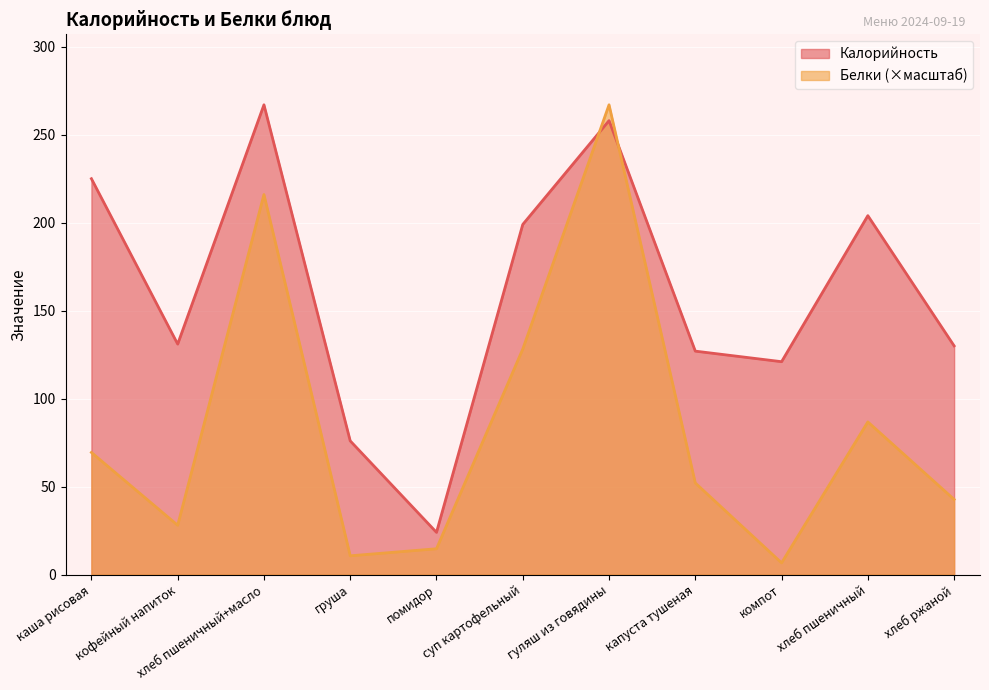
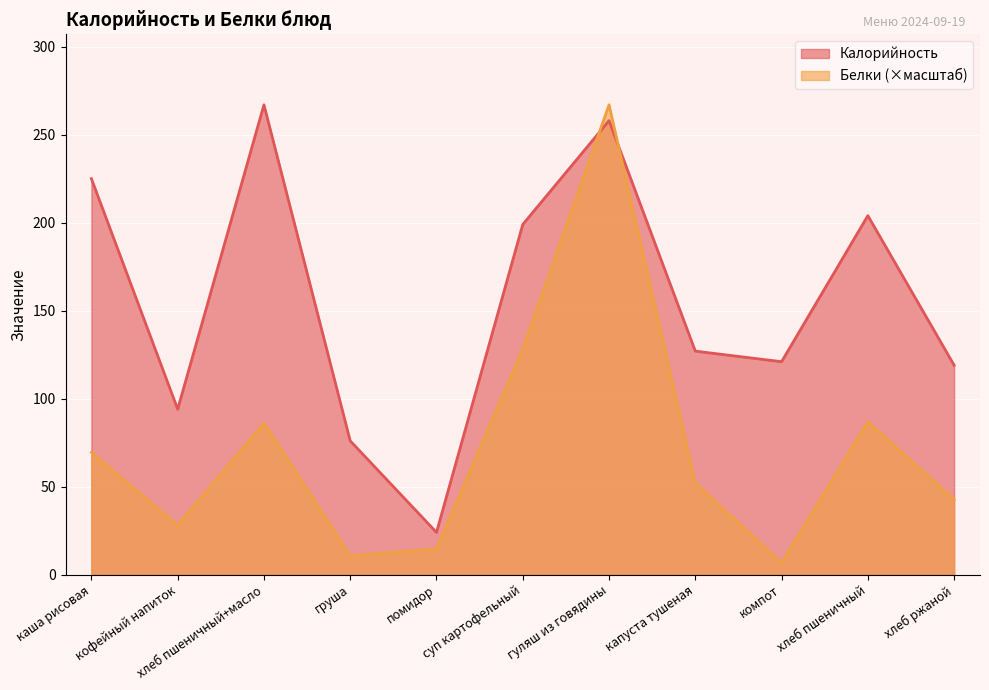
  {
    "Калорийность": {
      "каша рисовая": 225,
-     "кофейный напиток": 131,
+     "кофейный напиток": 94,
      "хлеб пшеничный+масло": 267,
      "груша": 76,
      "помидор": 24,
      "суп картофельный": 199,
      "гуляш из говядины": 258,
      "капуста тушеная": 127,
      "компот": 121,
      "хлеб пшеничный": 204,
-     "хлеб ржаной": 130
+     "хлеб ржаной": 119
    },
    "Белки (×масштаб)": {
      "каша рисовая": 69,
      "кофейный напиток": 28,
-     "хлеб пшеничный+масло": 216,
+     "хлеб пшеничный+масло": 86,
      "груша": 11,
      "помидор": 15,
      "суп картофельный": 128,
      "гуляш из говядины": 267,
      "капуста тушеная": 52,
      "компот": 7,
      "хлеб пшеничный": 87,
      "хлеб ржаной": 43
    }
  }
